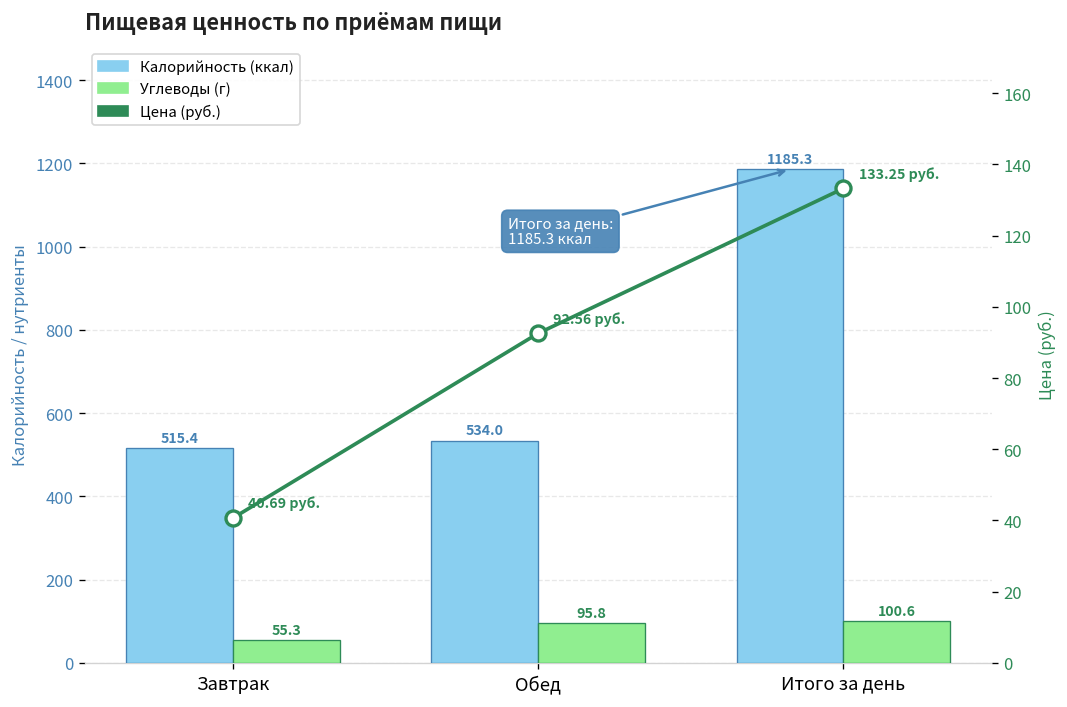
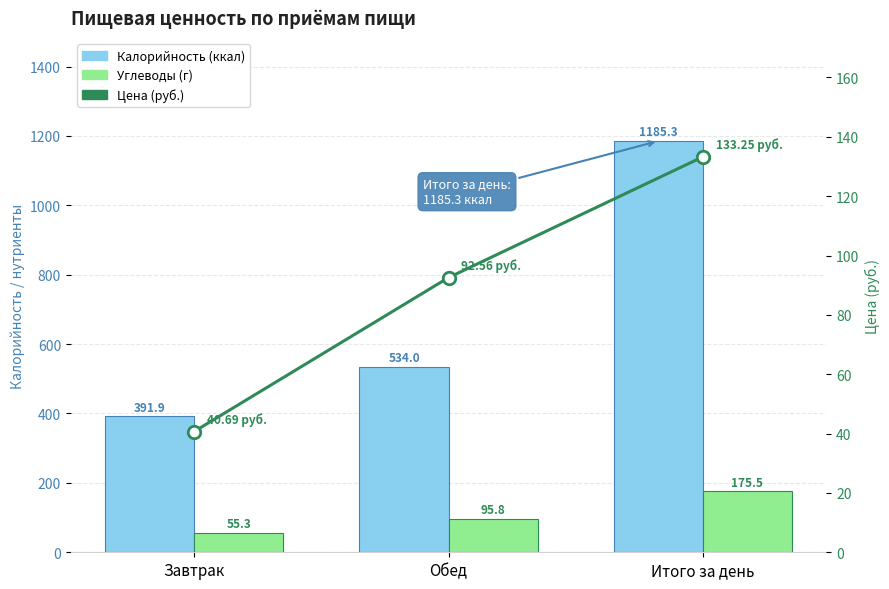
  {
    "Калорийность (ккал)": {
-     "Завтрак": 515.4,
+     "Завтрак": 391.9,
      "Обед": 534.0,
      "Итого за день": 1185.3
    },
    "Углеводы (г)": {
      "Завтрак": 55.3,
      "Обед": 95.8,
-     "Итого за день": 100.6
+     "Итого за день": 175.5
    },
    "Цена (руб.)": {
      "Завтрак": 40.69,
      "Обед": 92.56,
      "Итого за день": 133.25
    }
  }
